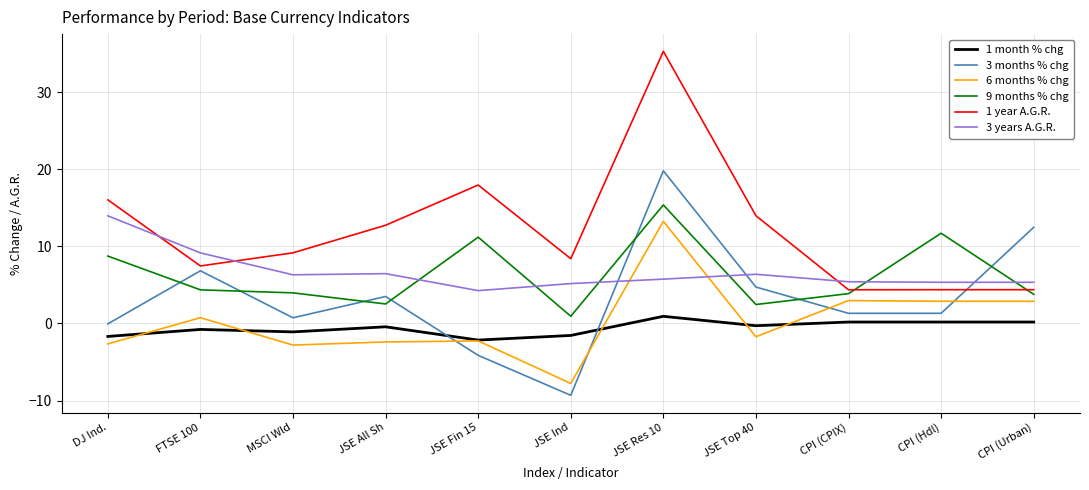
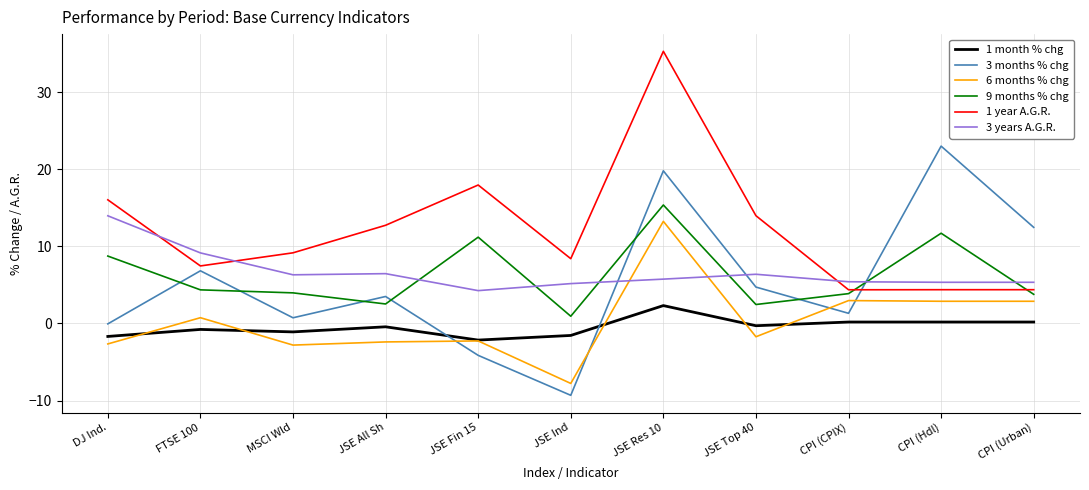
  {
    "1 month % chg": {
      "DJ Ind.": -2,
      "FTSE 100": -1,
      "MSCI Wld": -1,
      "JSE All Sh": 0,
      "JSE Ind": -2,
-     "JSE Res 10": 1,
+     "JSE Res 10": 2,
      "JSE Top 40": 0,
      "CPI (CPIX)": 0,
      "CPI (Hdl)": 0,
      "CPI (Urban)": 0
    },
    "3 months % chg": {
      "DJ Ind.": 0,
      "FTSE 100": 7,
      "MSCI Wld": 1,
      "JSE All Sh": 4,
      "JSE Fin 15": -4,
      "JSE Ind": -9,
      "JSE Res 10": 20,
      "JSE Top 40": 5,
      "CPI (CPIX)": 1,
-     "CPI (Hdl)": 1,
+     "CPI (Hdl)": 23,
      "CPI (Urban)": 12
    },
    "6 months % chg": {
      "DJ Ind.": -3,
      "FTSE 100": 1,
      "MSCI Wld": -3,
      "JSE All Sh": -2,
      "JSE Ind": -8,
      "JSE Res 10": 13,
      "JSE Top 40": -2,
      "CPI (CPIX)": 3,
      "CPI (Hdl)": 3,
      "CPI (Urban)": 3
    },
    "9 months % chg": {
      "DJ Ind.": 9,
      "FTSE 100": 4,
      "MSCI Wld": 4,
      "JSE All Sh": 3,
      "JSE Fin 15": 11,
      "JSE Ind": 1,
      "JSE Res 10": 15,
      "JSE Top 40": 2,
      "CPI (CPIX)": 4,
      "CPI (Hdl)": 12,
      "CPI (Urban)": 4
    },
    "1 year A.G.R.": {
      "DJ Ind.": 16,
      "FTSE 100": 7,
      "MSCI Wld": 9,
      "JSE All Sh": 13,
      "JSE Fin 15": 18,
      "JSE Ind": 8,
      "JSE Res 10": 35,
      "JSE Top 40": 14,
      "CPI (CPIX)": 4,
      "CPI (Hdl)": 4,
      "CPI (Urban)": 4
    },
    "3 years A.G.R.": {
      "DJ Ind.": 14,
      "FTSE 100": 9,
      "MSCI Wld": 6,
      "JSE All Sh": 6,
      "JSE Fin 15": 4,
      "JSE Ind": 5,
      "JSE Res 10": 6,
      "JSE Top 40": 6,
      "CPI (CPIX)": 5,
      "CPI (Hdl)": 5,
      "CPI (Urban)": 5
    }
  }
